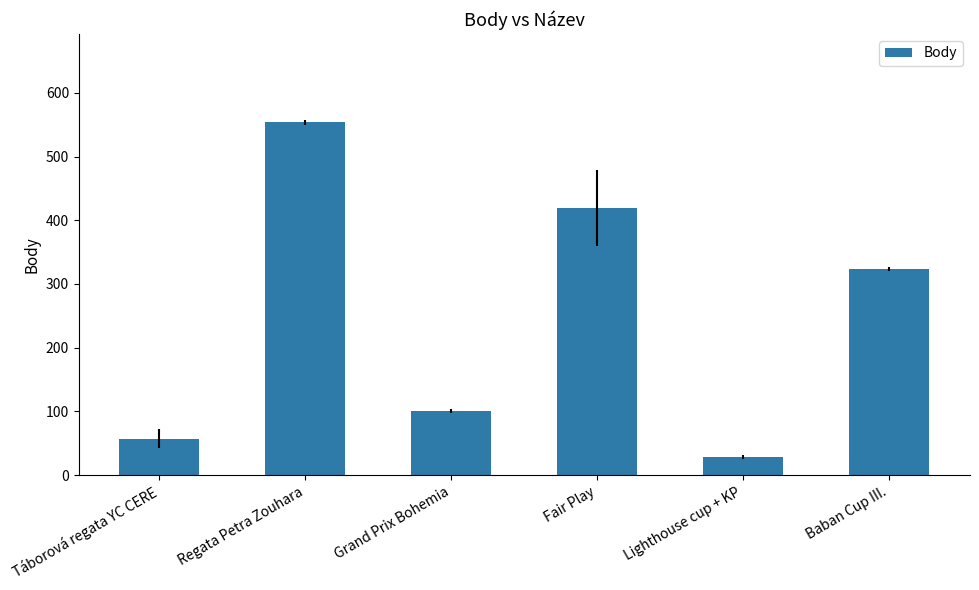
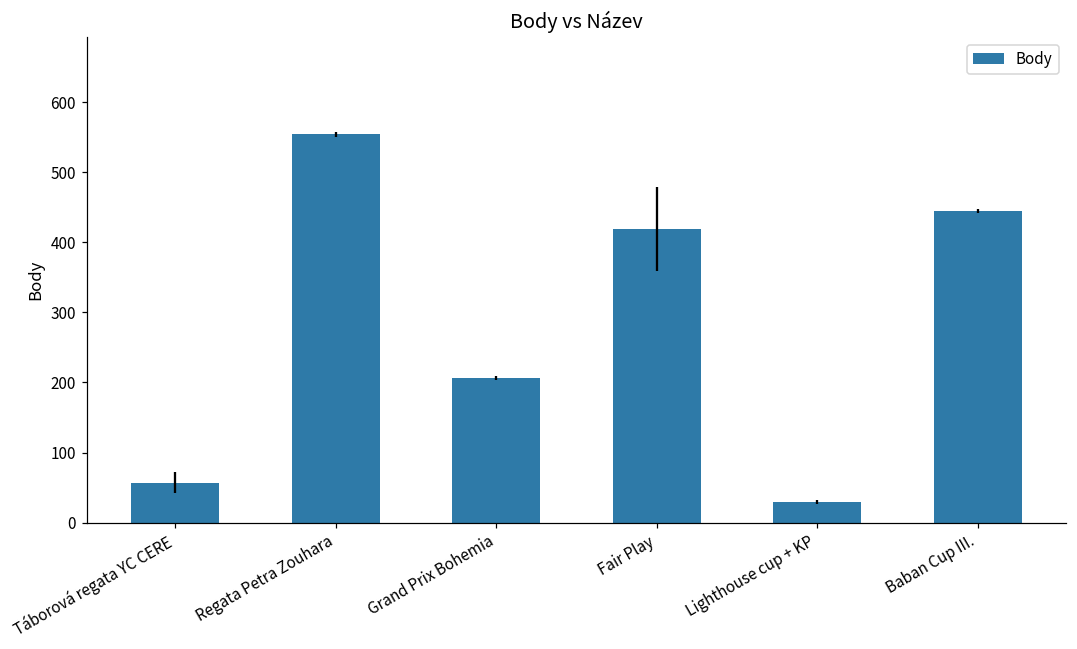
  {
    "Táborová regata YC CERE": 60,
    "Regata Petra Zouhara": 550,
-   "Grand Prix Bohemia": 100,
+   "Grand Prix Bohemia": 210,
    "Fair Play": 420,
    "Lighthouse cup + KP": 30,
-   "Baban Cup III.": 320
+   "Baban Cup III.": 450
  }
